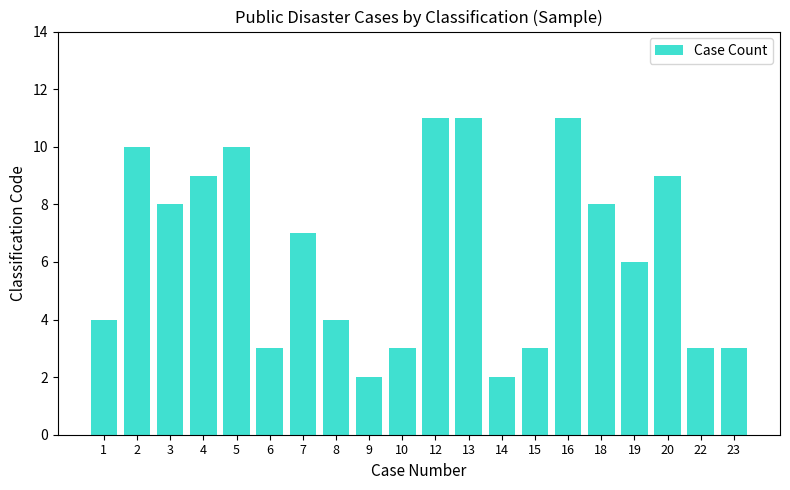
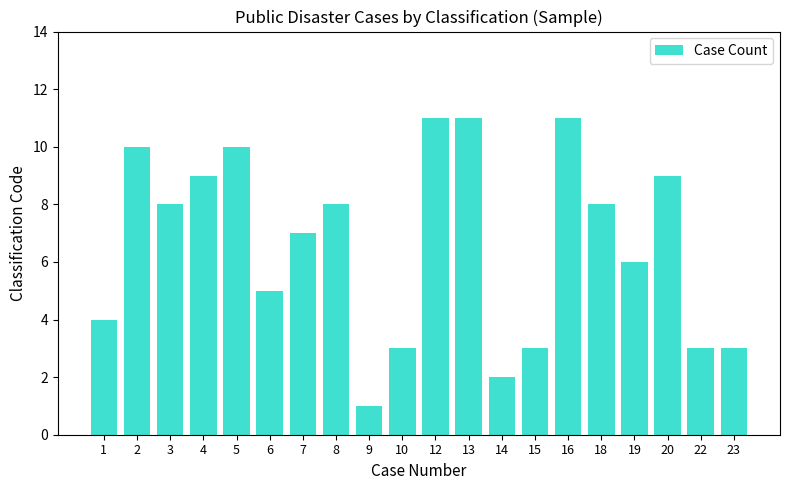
  {
    "1": 4,
    "2": 10,
    "3": 8,
    "4": 9,
    "5": 10,
-   "6": 3,
+   "6": 5,
    "7": 7,
-   "8": 4,
-   "9": 2,
+   "8": 8,
+   "9": 1,
    "10": 3,
    "12": 11,
    "13": 11,
    "14": 2,
    "15": 3,
    "16": 11,
    "18": 8,
    "19": 6,
    "20": 9,
    "22": 3,
    "23": 3
  }
